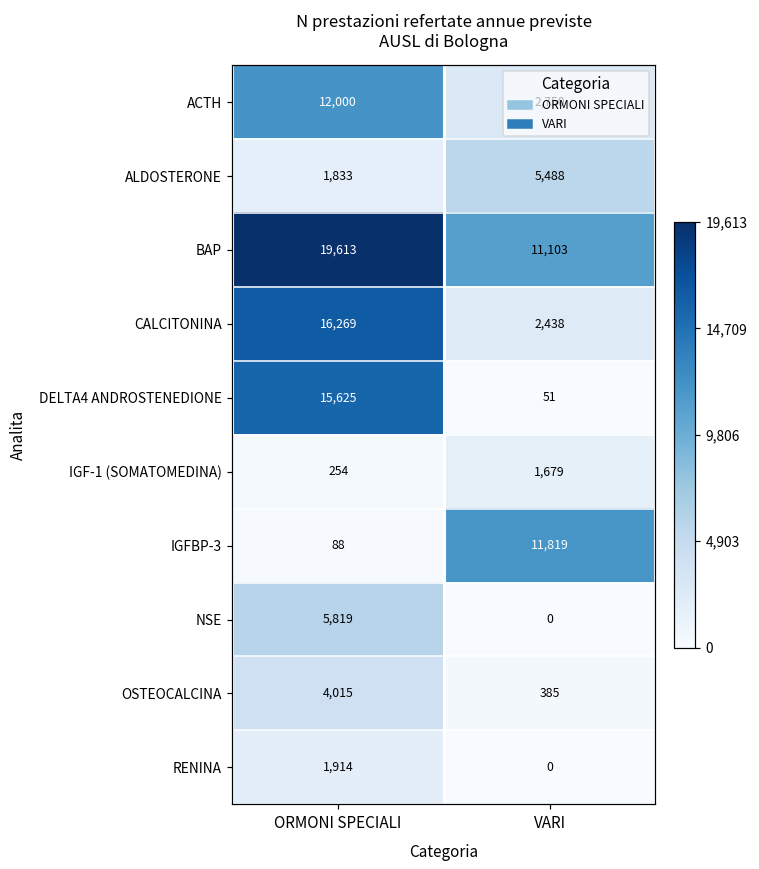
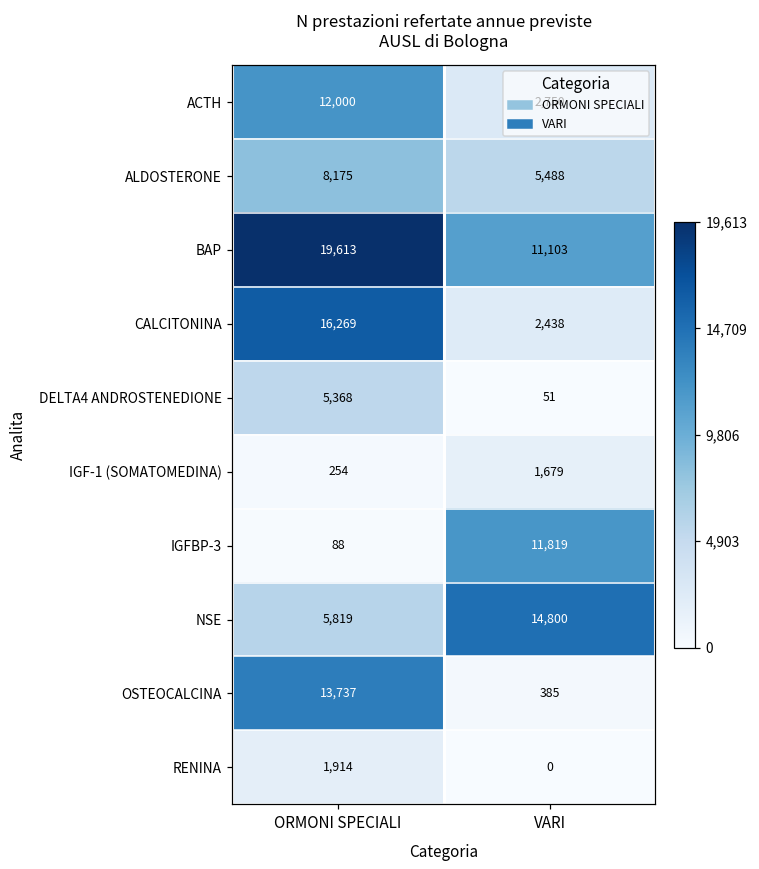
  {
    "ACTH": {
      "ORMONI SPECIALI": "12,000"
    },
    "ALDOSTERONE": {
-     "ORMONI SPECIALI": "1,833",
+     "ORMONI SPECIALI": "8,175",
      "VARI": "5,488"
    },
    "BAP": {
      "ORMONI SPECIALI": "19,613",
      "VARI": "11,103"
    },
    "CALCITONINA": {
      "ORMONI SPECIALI": "16,269",
      "VARI": "2,438"
    },
    "DELTA4 ANDROSTENEDIONE": {
-     "ORMONI SPECIALI": "15,625",
+     "ORMONI SPECIALI": "5,368",
      "VARI": "51"
    },
    "IGF-1 (SOMATOMEDINA)": {
      "ORMONI SPECIALI": "254",
      "VARI": "1,679"
    },
    "IGFBP-3": {
      "ORMONI SPECIALI": "88",
      "VARI": "11,819"
    },
    "NSE": {
      "ORMONI SPECIALI": "5,819",
-     "VARI": "0"
+     "VARI": "14,800"
    },
    "OSTEOCALCINA": {
-     "ORMONI SPECIALI": "4,015",
+     "ORMONI SPECIALI": "13,737",
      "VARI": "385"
    },
    "RENINA": {
      "ORMONI SPECIALI": "1,914",
      "VARI": "0"
    }
  }
